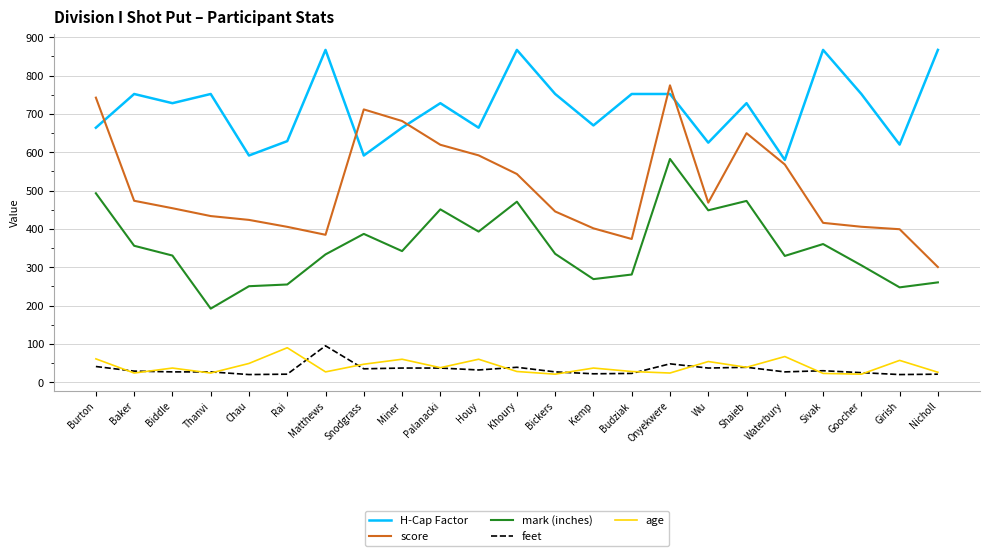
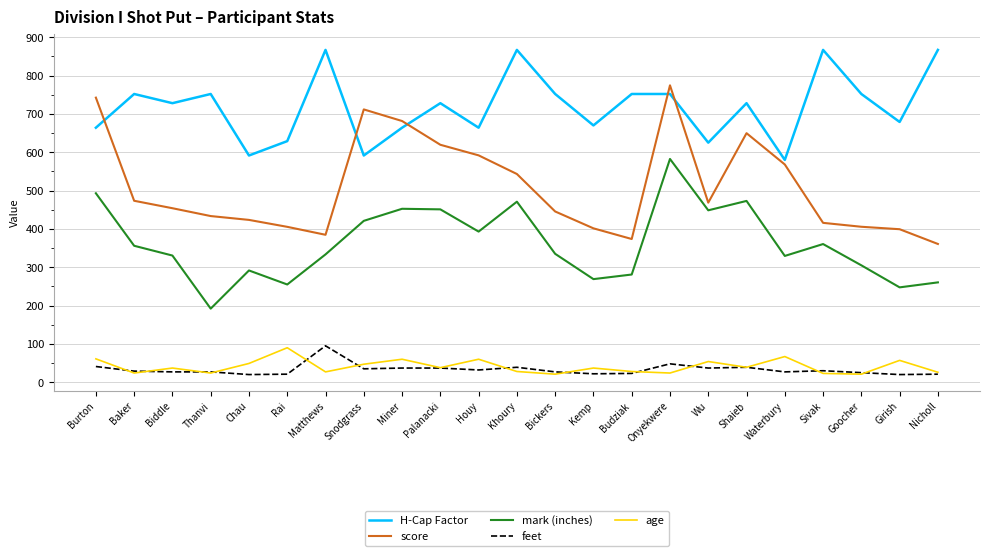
  {
    "H-Cap Factor": {
      "Burton": 660,
      "Baker": 750,
      "Biddle": 730,
      "Thanvi": 750,
      "Chau": 590,
      "Rai": 630,
      "Matthews": 870,
      "Snodgrass": 590,
      "Miner": 660,
      "Palanacki": 730,
      "Houy": 660,
      "Khoury": 870,
      "Bickers": 750,
      "Kemp": 670,
      "Budziak": 750,
      "Onyekwere": 750,
      "Wu": 630,
      "Shaieb": 730,
      "Waterbury": 580,
      "Sivak": 870,
      "Goocher": 750,
-     "Girish": 620,
+     "Girish": 680,
      "Nicholl": 870
    },
    "score": {
      "Burton": 740,
      "Baker": 470,
      "Biddle": 450,
      "Thanvi": 430,
      "Chau": 420,
      "Rai": 410,
      "Matthews": 380,
      "Snodgrass": 710,
      "Miner": 680,
      "Palanacki": 620,
      "Houy": 590,
      "Khoury": 540,
      "Bickers": 450,
      "Kemp": 400,
      "Budziak": 370,
      "Onyekwere": 770,
      "Wu": 470,
      "Shaieb": 650,
      "Waterbury": 570,
      "Sivak": 420,
      "Goocher": 410,
      "Girish": 400,
-     "Nicholl": 300
+     "Nicholl": 360
    },
    "mark (inches)": {
      "Burton": 490,
      "Baker": 360,
      "Biddle": 330,
      "Thanvi": 190,
-     "Chau": 250,
+     "Chau": 290,
      "Rai": 260,
      "Matthews": 330,
-     "Snodgrass": 390,
-     "Miner": 340,
+     "Snodgrass": 420,
+     "Miner": 450,
      "Palanacki": 450,
      "Houy": 390,
      "Khoury": 470,
      "Bickers": 340,
      "Kemp": 270,
      "Budziak": 280,
      "Onyekwere": 580,
      "Wu": 450,
      "Shaieb": 470,
      "Waterbury": 330,
      "Sivak": 360,
      "Goocher": 310,
      "Girish": 250,
      "Nicholl": 260
    },
    "feet": {
      "Burton": 40,
      "Biddle": 30,
      "Chau": 20,
      "Rai": 20,
      "Matthews": 100,
      "Snodgrass": 40,
      "Miner": 40,
      "Houy": 30,
      "Khoury": 40,
      "Kemp": 20,
      "Onyekwere": 50,
      "Wu": 40,
      "Waterbury": 30,
      "Sivak": 30,
      "Girish": 20
    },
    "age": {
      "Burton": 60,
      "Biddle": 40,
      "Chau": 50,
      "Rai": 90,
      "Matthews": 30,
      "Snodgrass": 50,
      "Miner": 60,
      "Houy": 60,
      "Khoury": 30,
      "Kemp": 40,
      "Onyekwere": 20,
      "Wu": 50,
      "Waterbury": 70,
      "Sivak": 20,
      "Girish": 60
    }
  }
